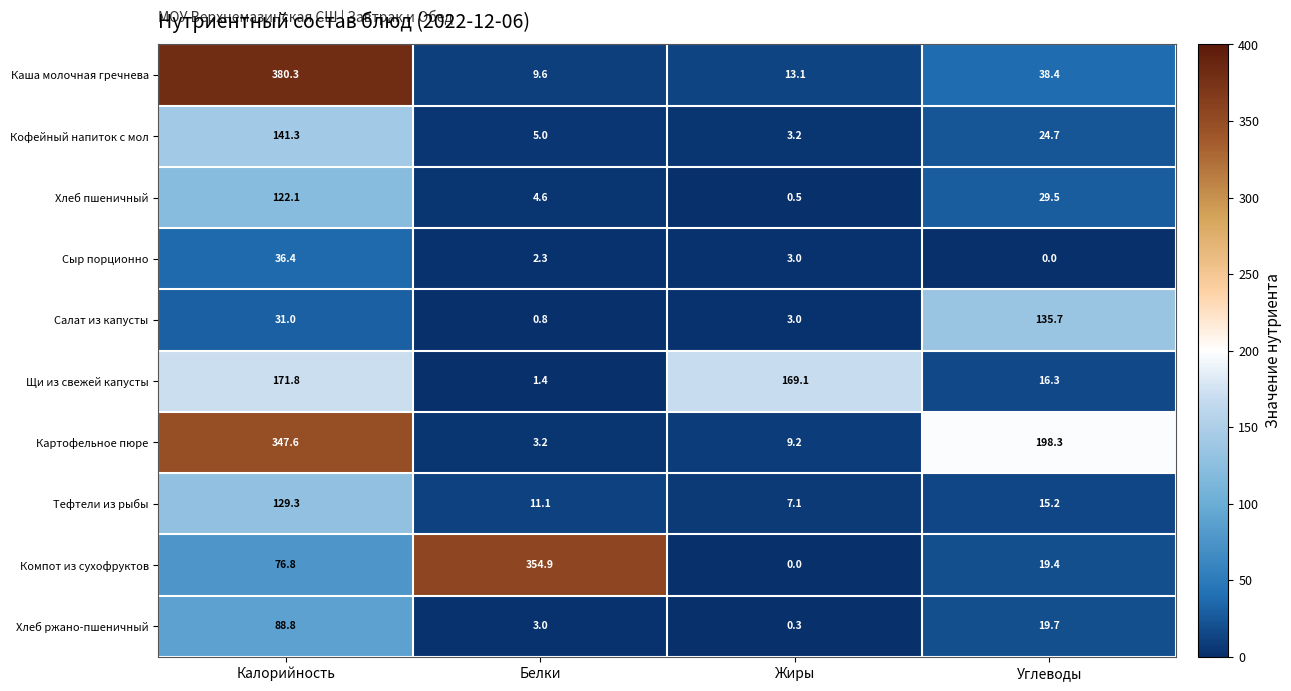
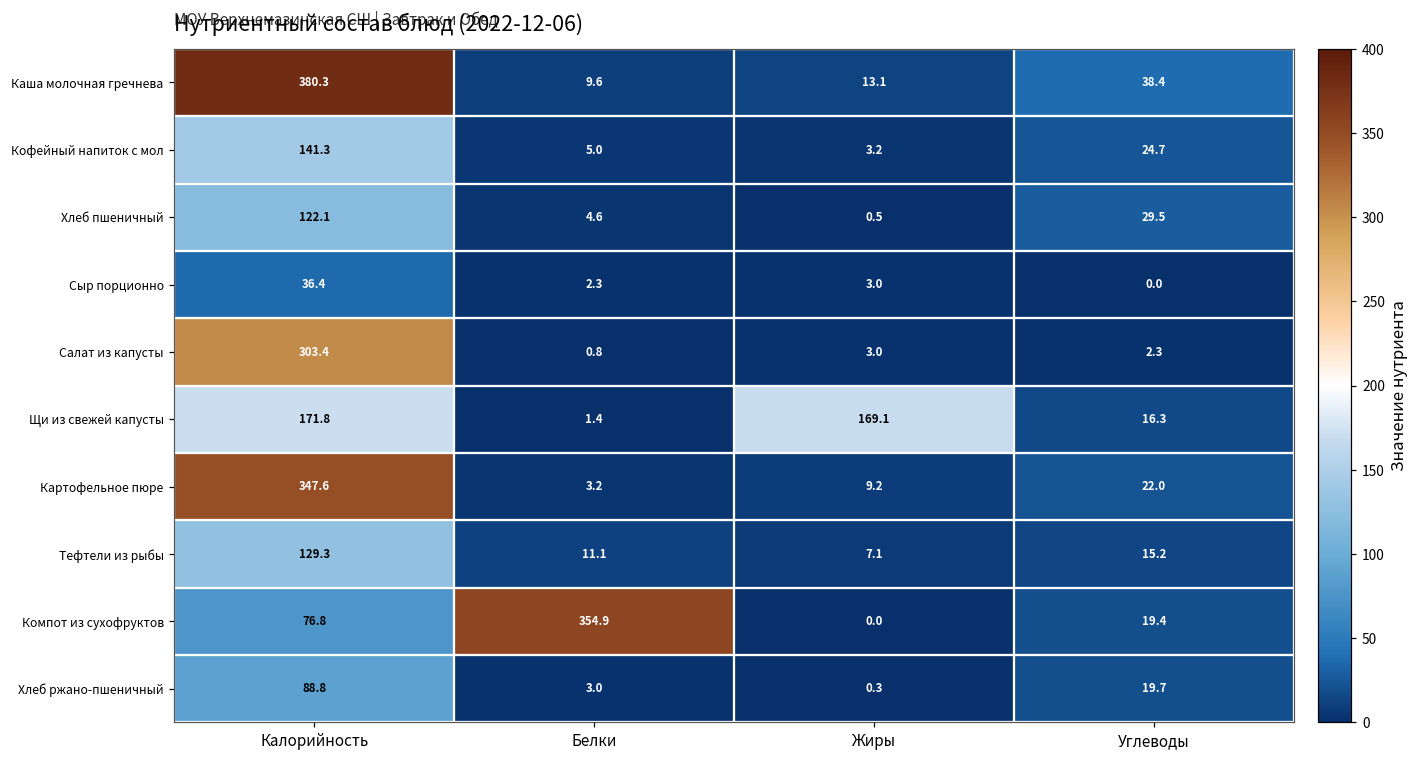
  {
    "Каша молочная гречнева": {
      "Калорийность": 380.3,
      "Белки": 9.6,
      "Жиры": 13.1,
      "Углеводы": 38.4
    },
    "Кофейный напиток с мол": {
      "Калорийность": 141.3,
      "Белки": 5.0,
      "Жиры": 3.2,
      "Углеводы": 24.7
    },
    "Хлеб пшеничный": {
      "Калорийность": 122.1,
      "Белки": 4.6,
      "Жиры": 0.5,
      "Углеводы": 29.5
    },
    "Сыр порционно": {
      "Калорийность": 36.4,
      "Белки": 2.3,
      "Жиры": 3.0,
      "Углеводы": 0.0
    },
    "Салат из капусты": {
-     "Калорийность": 31.0,
+     "Калорийность": 303.4,
      "Белки": 0.8,
      "Жиры": 3.0,
-     "Углеводы": 135.7
+     "Углеводы": 2.3
    },
    "Щи из свежей капусты": {
      "Калорийность": 171.8,
      "Белки": 1.4,
      "Жиры": 169.1,
      "Углеводы": 16.3
    },
    "Картофельное пюре": {
      "Калорийность": 347.6,
      "Белки": 3.2,
      "Жиры": 9.2,
-     "Углеводы": 198.3
+     "Углеводы": 22.0
    },
    "Тефтели из рыбы": {
      "Калорийность": 129.3,
      "Белки": 11.1,
      "Жиры": 7.1,
      "Углеводы": 15.2
    },
    "Компот из сухофруктов": {
      "Калорийность": 76.8,
      "Белки": 354.9,
      "Жиры": 0.0,
      "Углеводы": 19.4
    },
    "Хлеб ржано-пшеничный": {
      "Калорийность": 88.8,
      "Белки": 3.0,
      "Жиры": 0.3,
      "Углеводы": 19.7
    }
  }
